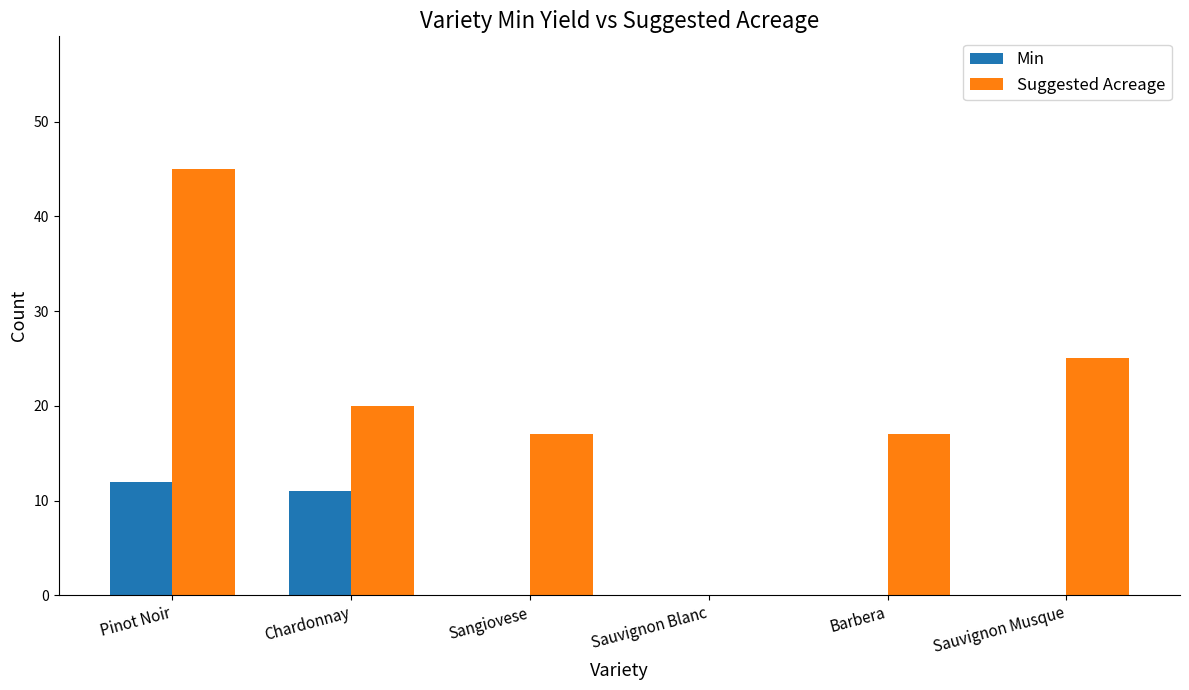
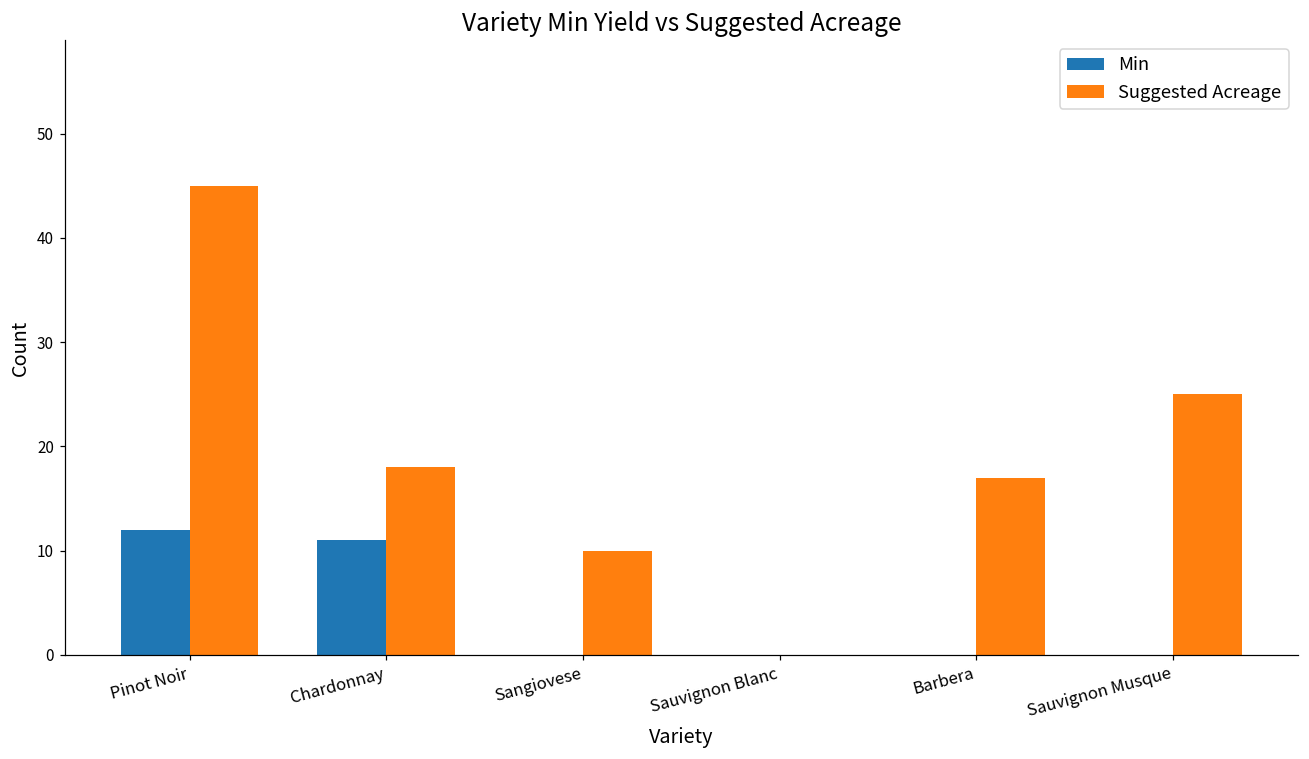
  {
    "Min": {
      "Pinot Noir": 12,
      "Chardonnay": 11,
      "Sangiovese": 0,
      "Sauvignon Blanc": 0,
      "Barbera": 0,
      "Sauvignon Musque": 0
    },
    "Suggested Acreage": {
      "Pinot Noir": 45,
-     "Chardonnay": 20,
-     "Sangiovese": 17,
+     "Chardonnay": 18,
+     "Sangiovese": 10,
      "Sauvignon Blanc": 0,
      "Barbera": 17,
      "Sauvignon Musque": 25
    }
  }
